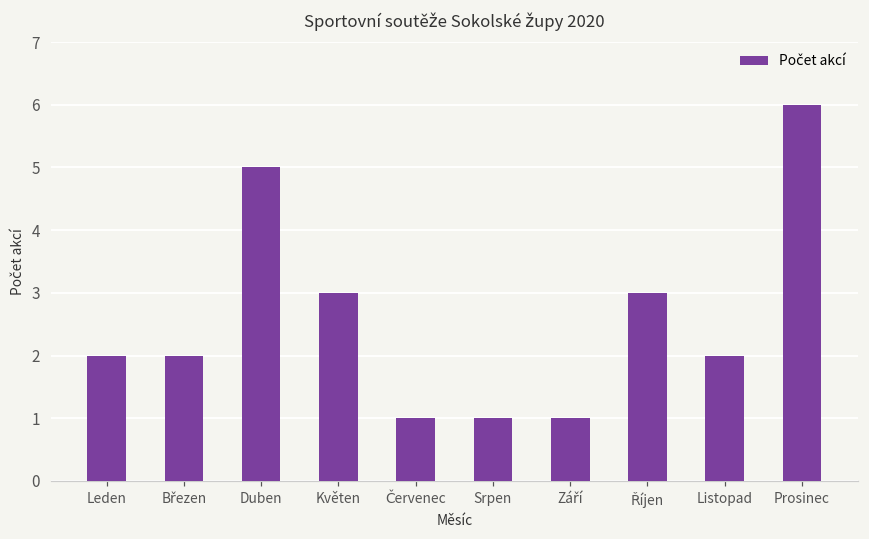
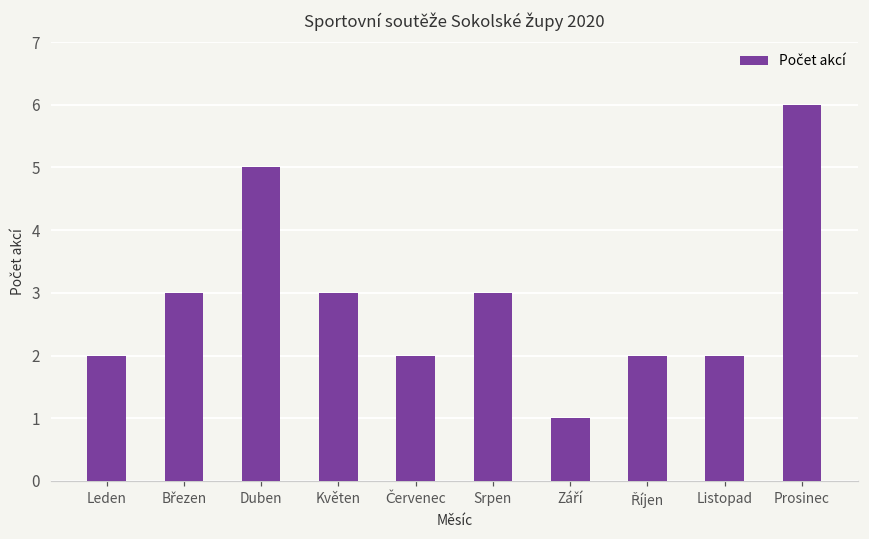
  {
    "Leden": 2,
-   "Březen": 2,
+   "Březen": 3,
    "Duben": 5,
    "Květen": 3,
-   "Červenec": 1,
-   "Srpen": 1,
+   "Červenec": 2,
+   "Srpen": 3,
    "Září": 1,
-   "Říjen": 3,
+   "Říjen": 2,
    "Listopad": 2,
    "Prosinec": 6
  }
